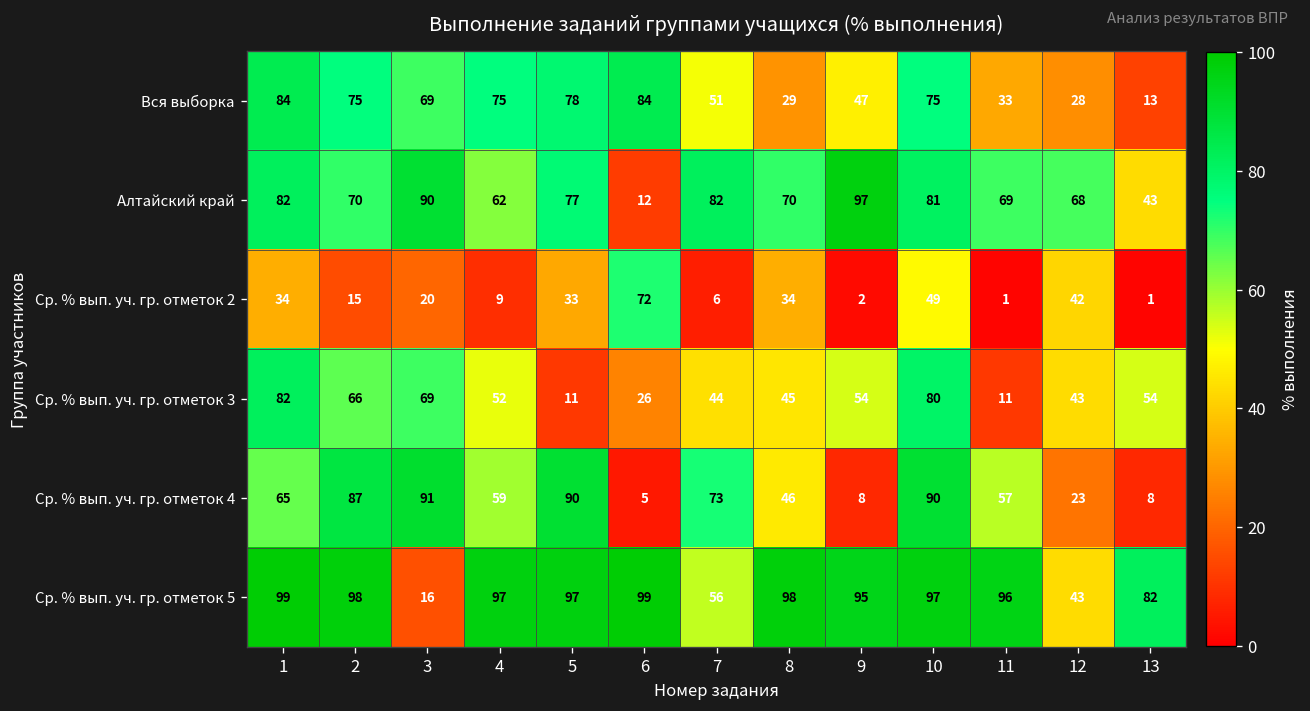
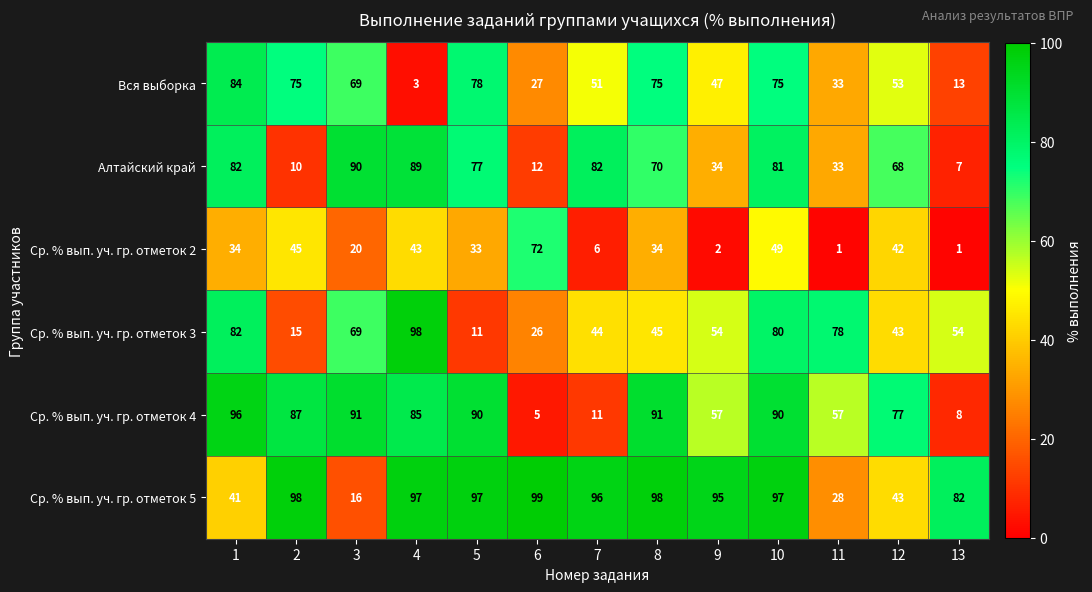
  {
    "Вся выборка": {
      "1": 84,
      "2": 75,
      "3": 69,
-     "4": 75,
+     "4": 3,
      "5": 78,
-     "6": 84,
+     "6": 27,
      "7": 51,
-     "8": 29,
+     "8": 75,
      "9": 47,
      "10": 75,
      "11": 33,
-     "12": 28,
+     "12": 53,
      "13": 13
    },
    "Алтайский край": {
      "1": 82,
-     "2": 70,
+     "2": 10,
      "3": 90,
-     "4": 62,
+     "4": 89,
      "5": 77,
      "6": 12,
      "7": 82,
      "8": 70,
-     "9": 97,
+     "9": 34,
      "10": 81,
-     "11": 69,
+     "11": 33,
      "12": 68,
-     "13": 43
+     "13": 7
    },
    "Ср. % вып. уч. гр. отметок 2": {
      "1": 34,
-     "2": 15,
+     "2": 45,
      "3": 20,
-     "4": 9,
+     "4": 43,
      "5": 33,
      "6": 72,
      "7": 6,
      "8": 34,
      "9": 2,
      "10": 49,
      "11": 1,
      "12": 42,
      "13": 1
    },
    "Ср. % вып. уч. гр. отметок 3": {
      "1": 82,
-     "2": 66,
+     "2": 15,
      "3": 69,
-     "4": 52,
+     "4": 98,
      "5": 11,
      "6": 26,
      "7": 44,
      "8": 45,
      "9": 54,
      "10": 80,
-     "11": 11,
+     "11": 78,
      "12": 43,
      "13": 54
    },
    "Ср. % вып. уч. гр. отметок 4": {
-     "1": 65,
+     "1": 96,
      "2": 87,
      "3": 91,
-     "4": 59,
+     "4": 85,
      "5": 90,
      "6": 5,
-     "7": 73,
-     "8": 46,
-     "9": 8,
+     "7": 11,
+     "8": 91,
+     "9": 57,
      "10": 90,
      "11": 57,
-     "12": 23,
+     "12": 77,
      "13": 8
    },
    "Ср. % вып. уч. гр. отметок 5": {
-     "1": 99,
+     "1": 41,
      "2": 98,
      "3": 16,
      "4": 97,
      "5": 97,
      "6": 99,
-     "7": 56,
+     "7": 96,
      "8": 98,
      "9": 95,
      "10": 97,
-     "11": 96,
+     "11": 28,
      "12": 43,
      "13": 82
    }
  }
